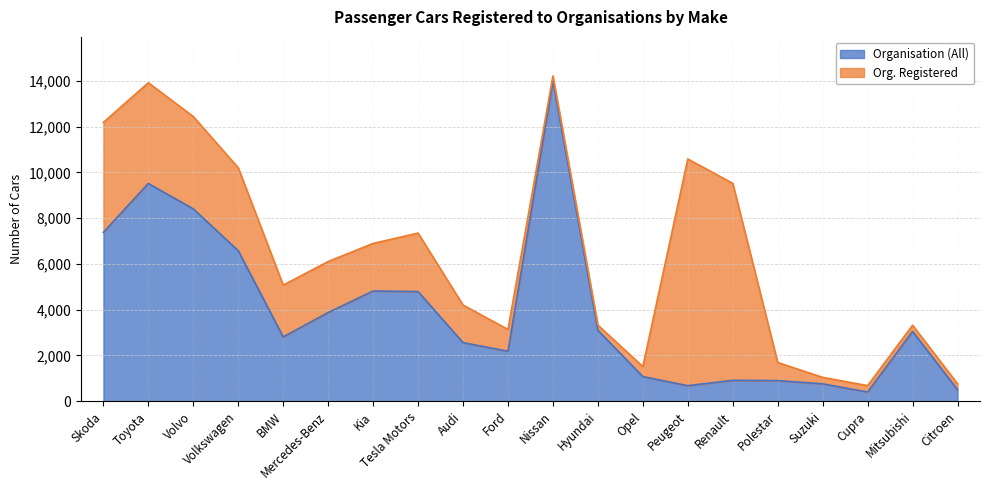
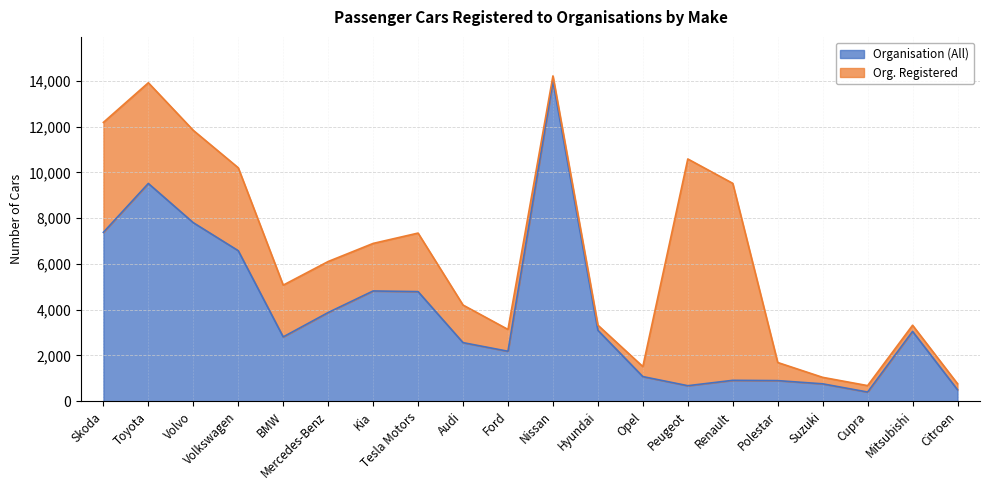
  {
    "Organisation (All)": {
      "Skoda": "7,400",
      "Toyota": "9,500",
-     "Volvo": "8,400",
+     "Volvo": "7,800",
      "Volkswagen": "6,600",
      "BMW": "2,800",
      "Mercedes-Benz": "3,900",
      "Kia": "4,800",
      "Tesla Motors": "4,800",
      "Audi": "2,600",
      "Ford": "2,200",
      "Nissan": "14,000",
      "Hyundai": "3,100",
      "Opel": "1,100",
      "Peugeot": "700",
      "Renault": "900",
      "Polestar": "900",
      "Suzuki": "800",
      "Cupra": "400",
      "Mitsubishi": "3,100",
      "Citroen": "500"
    },
    "Org. Registered": {
      "Skoda": "4,800",
      "Toyota": "4,400",
      "Volvo": "4,000",
      "Volkswagen": "3,600",
      "BMW": "2,300",
      "Mercedes-Benz": "2,200",
      "Kia": "2,100",
      "Tesla Motors": "2,600",
      "Audi": "1,600",
      "Ford": "1,000",
      "Nissan": "200",
      "Hyundai": "200",
      "Opel": "400",
      "Peugeot": "9,900",
      "Renault": "8,600",
      "Polestar": "800",
      "Suzuki": "300",
      "Cupra": "300",
      "Mitsubishi": "300",
      "Citroen": "300"
    }
  }
